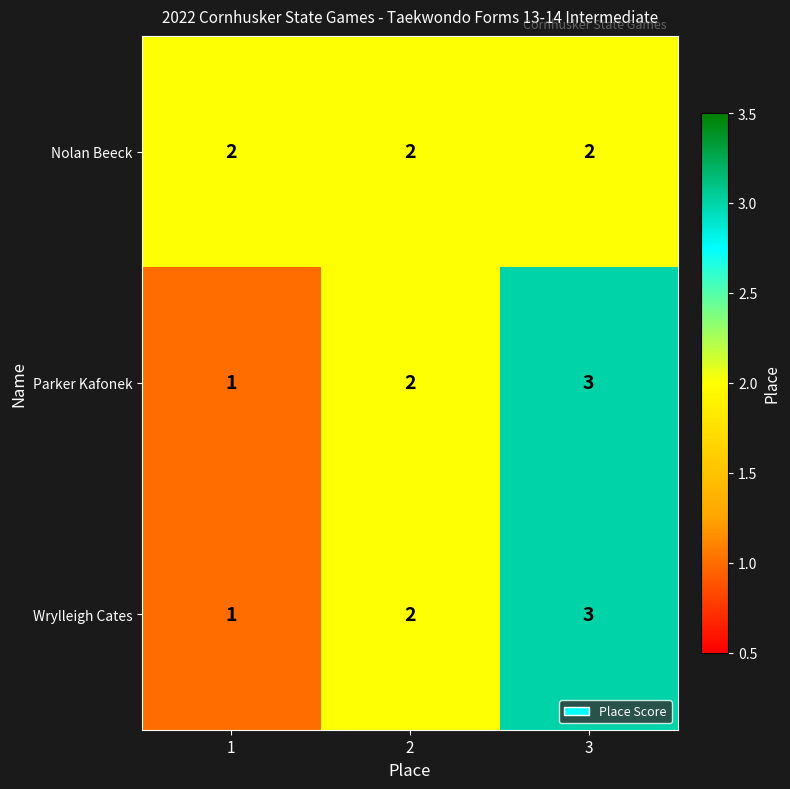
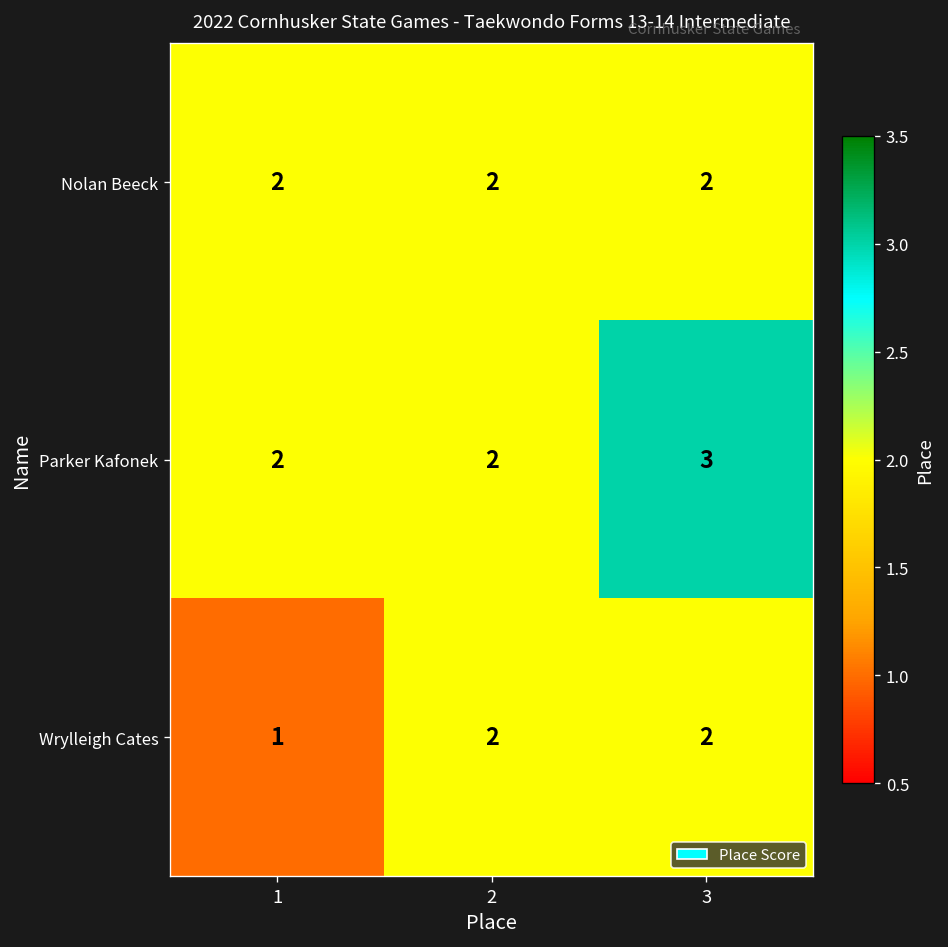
  {
    "Nolan Beeck": {
      "1": 2,
      "2": 2,
      "3": 2
    },
    "Parker Kafonek": {
-     "1": 1,
+     "1": 2,
      "2": 2,
      "3": 3
    },
    "Wrylleigh Cates": {
      "1": 1,
      "2": 2,
-     "3": 3
+     "3": 2
    }
  }
